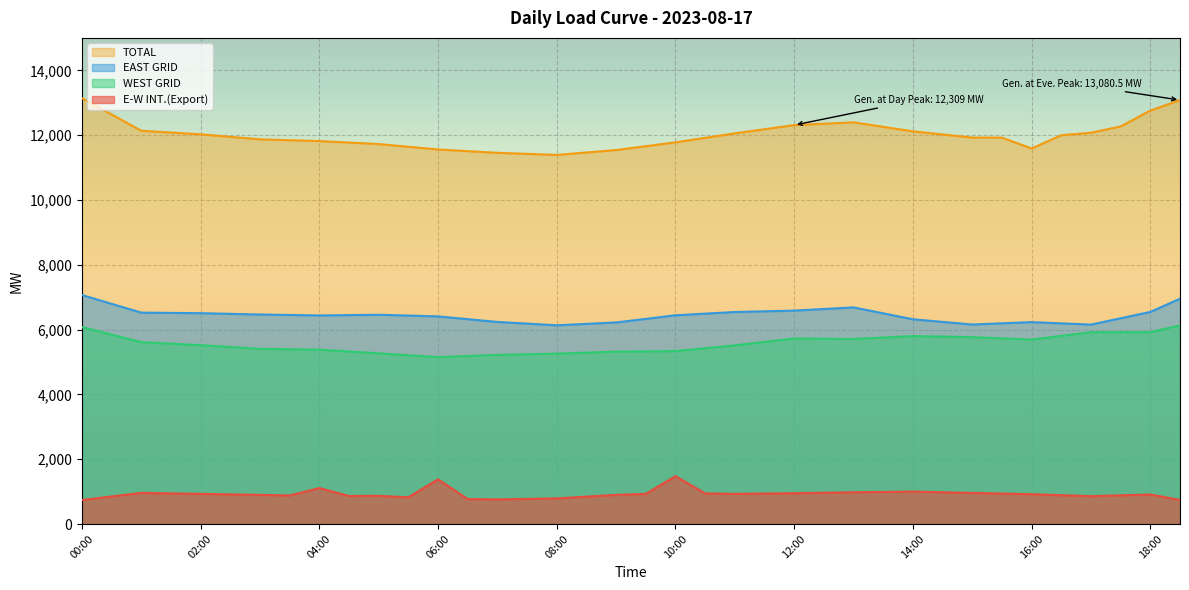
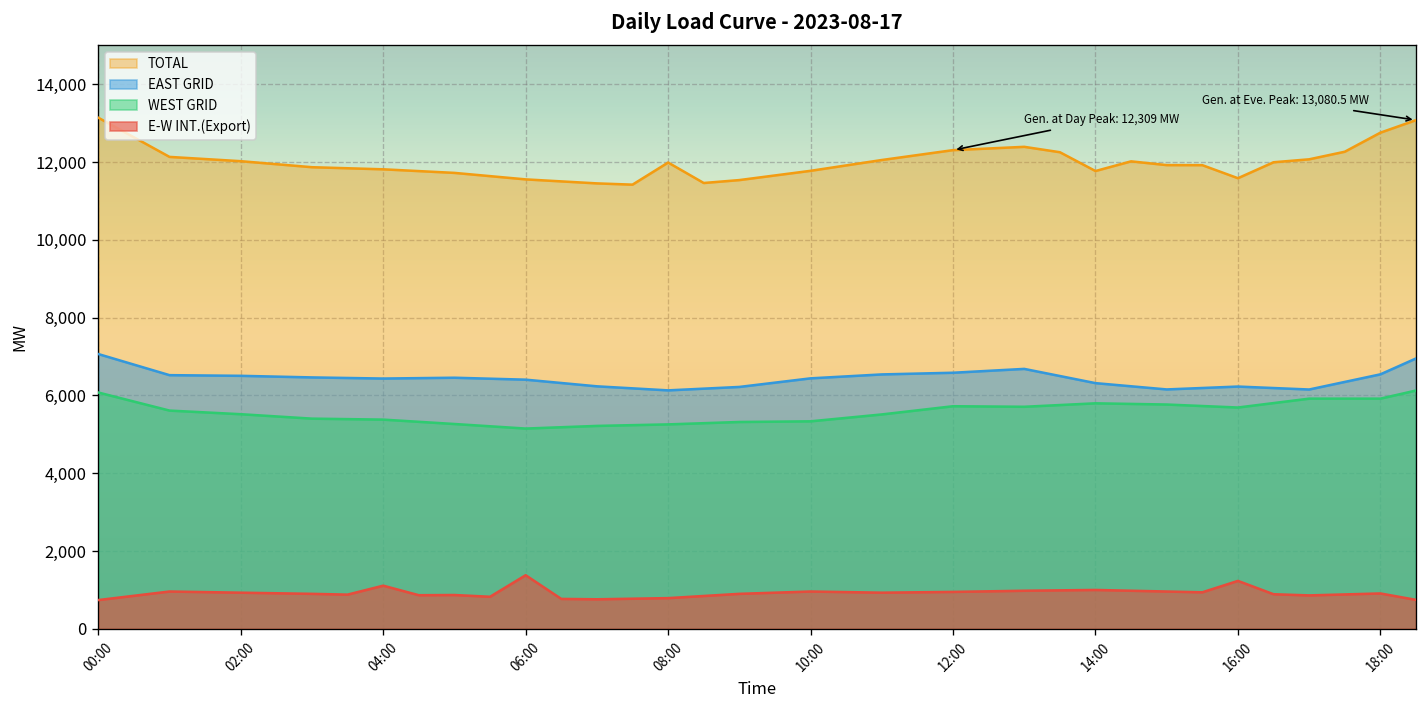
  {
    "TOTAL": {
      "00:00": "13,100",
      "02:00": "12,000",
      "04:00": "11,800",
      "06:00": "11,600",
-     "08:00": "11,400",
+     "08:00": "12,000",
      "10:00": "11,800",
      "12:00": "12,300",
-     "14:00": "12,100",
+     "14:00": "11,800",
      "16:00": "11,600",
      "18:00": "12,800"
    },
    "EAST GRID": {
      "00:00": "7,100",
      "02:00": "6,500",
      "04:00": "6,400",
      "06:00": "6,400",
      "08:00": "6,100",
      "10:00": "6,400",
      "12:00": "6,600",
      "14:00": "6,300",
      "16:00": "6,200",
      "18:00": "6,500"
    },
    "WEST GRID": {
      "00:00": "6,100",
      "02:00": "5,500",
      "04:00": "5,400",
      "06:00": "5,200",
      "08:00": "5,300",
      "10:00": "5,300",
      "12:00": "5,700",
      "14:00": "5,800",
      "16:00": "5,700",
      "18:00": "5,900"
    },
    "E-W INT.(Export)": {
      "00:00": "700",
      "02:00": "900",
      "04:00": "1,100",
      "06:00": "1,400",
      "08:00": "800",
-     "10:00": "1,500",
+     "10:00": "1,000",
      "12:00": "1,000",
      "14:00": "1,000",
-     "16:00": "900",
+     "16:00": "1,200",
      "18:00": "900"
    }
  }
